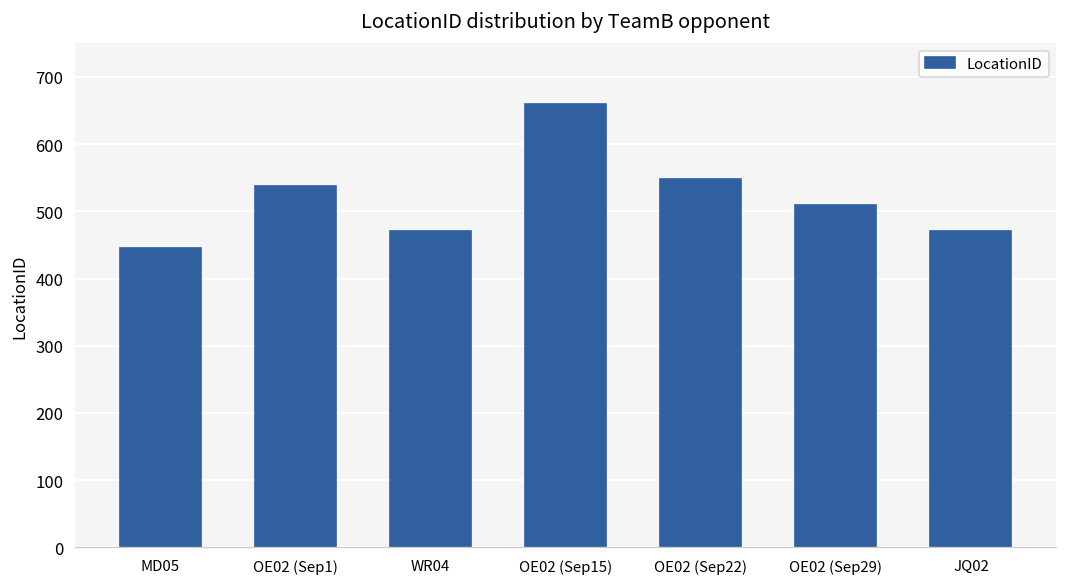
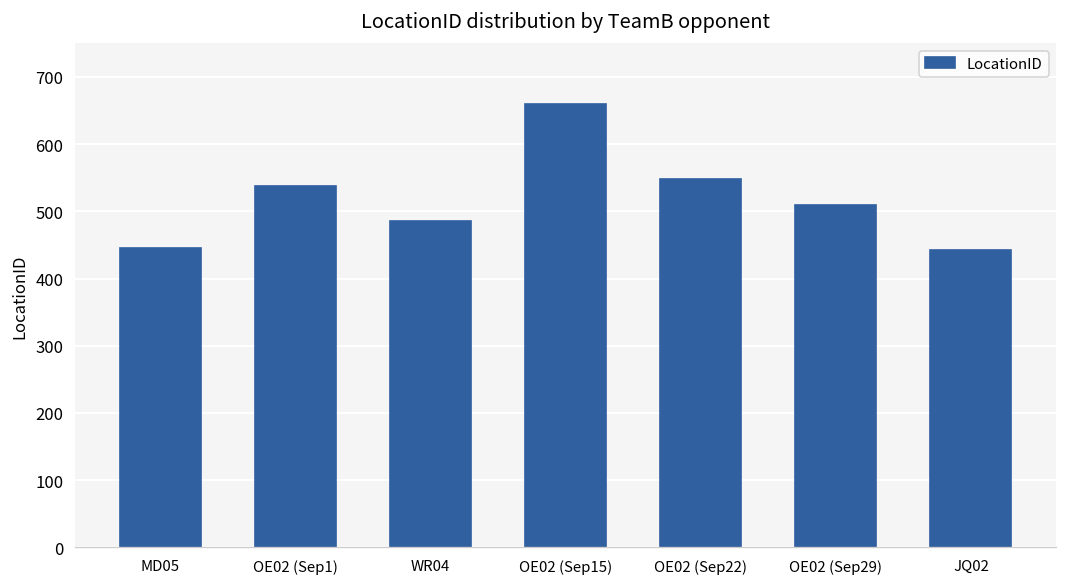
  {
    "MD05": 450,
    "OE02 (Sep1)": 540,
-   "WR04": 470,
+   "WR04": 490,
    "OE02 (Sep15)": 660,
    "OE02 (Sep22)": 550,
    "OE02 (Sep29)": 510,
-   "JQ02": 470
+   "JQ02": 440
  }
